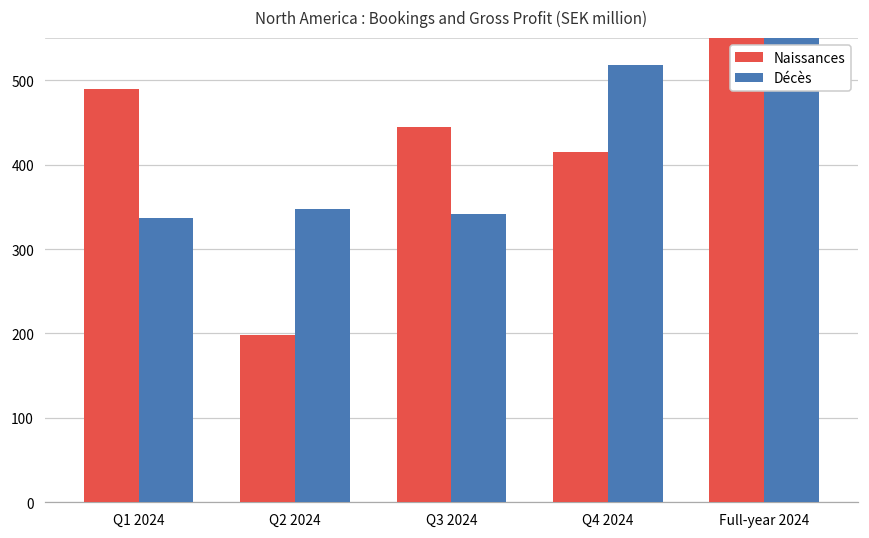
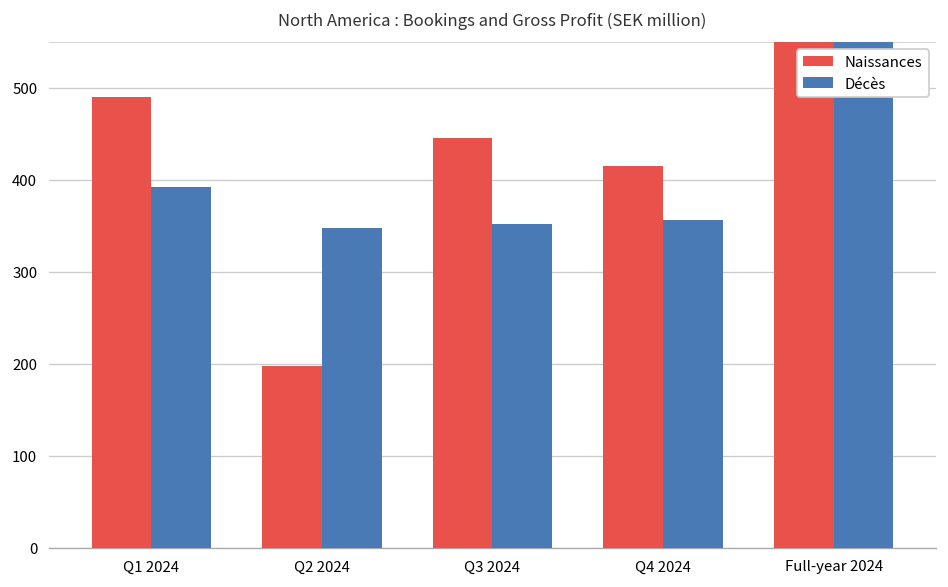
  {
    "Naissances": {
      "Q1 2024": 490,
      "Q2 2024": 200,
      "Q3 2024": 450,
      "Q4 2024": 420
    },
    "Décès": {
-     "Q1 2024": 340,
+     "Q1 2024": 390,
      "Q2 2024": 350,
-     "Q3 2024": 340,
-     "Q4 2024": 520
+     "Q3 2024": 350,
+     "Q4 2024": 360
    }
  }
